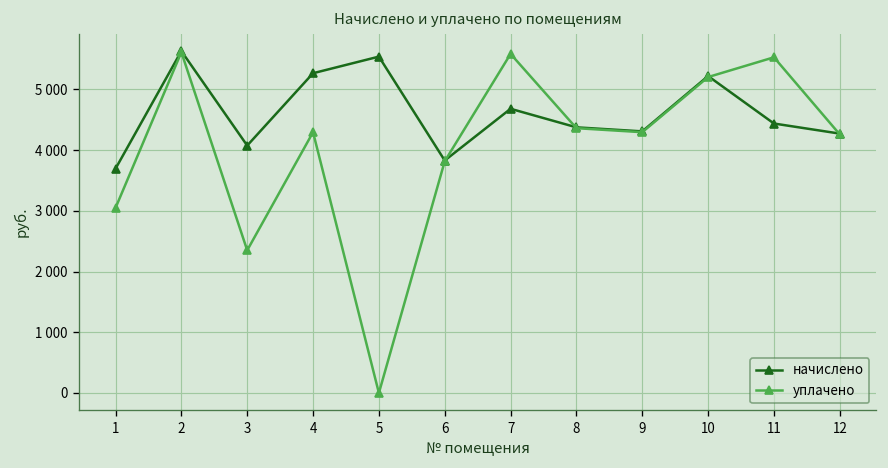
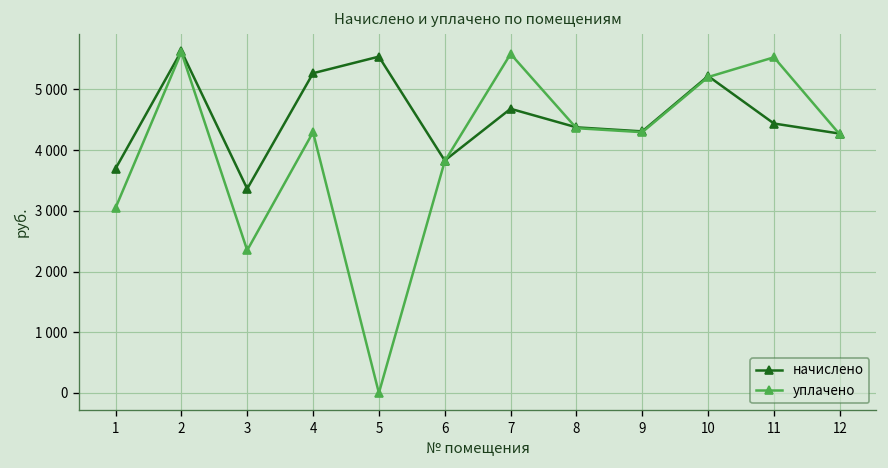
  {
    "начислено": {
      "1": 3700,
-     "3": 4100,
+     "3": 3400,
      "4": 5300,
      "5": 5500,
      "7": 4700,
      "11": 4400
    },
    "уплачено": {
      "1": 3000,
      "3": 2400,
      "4": 4300,
      "5": 0,
      "7": 5600,
      "11": 5500
    }
  }
